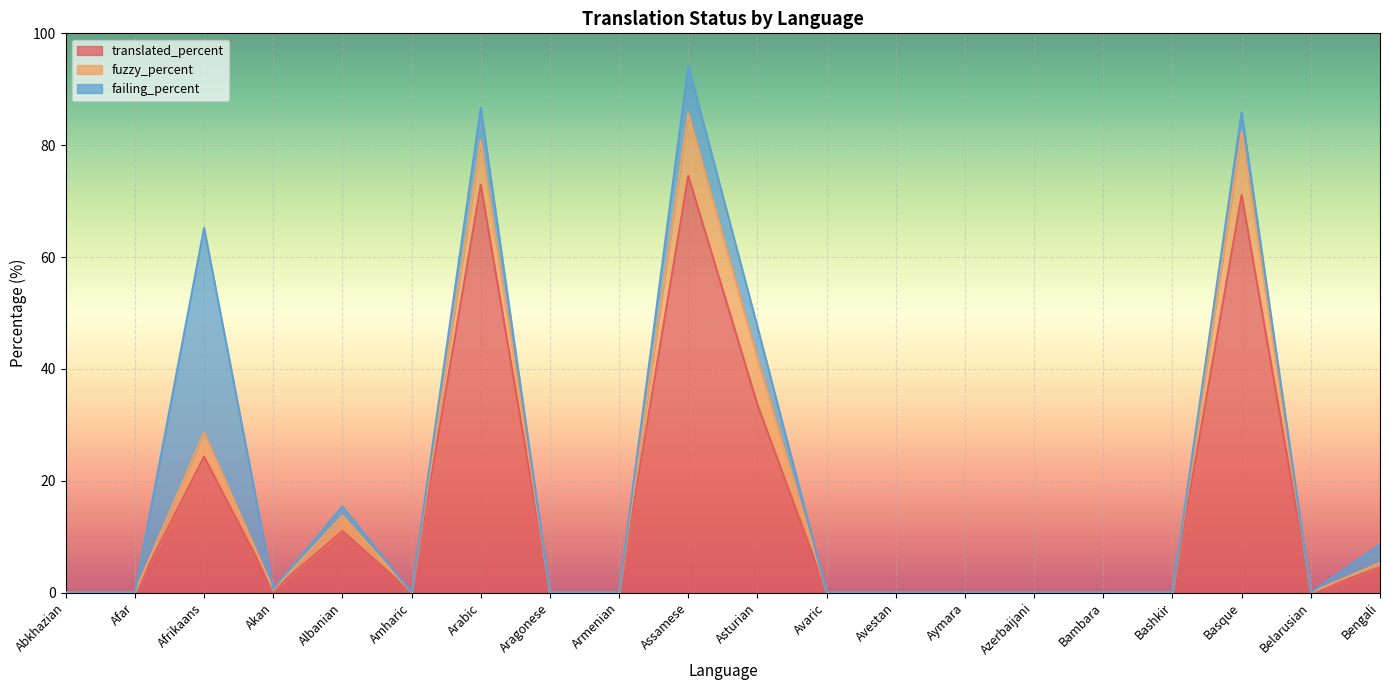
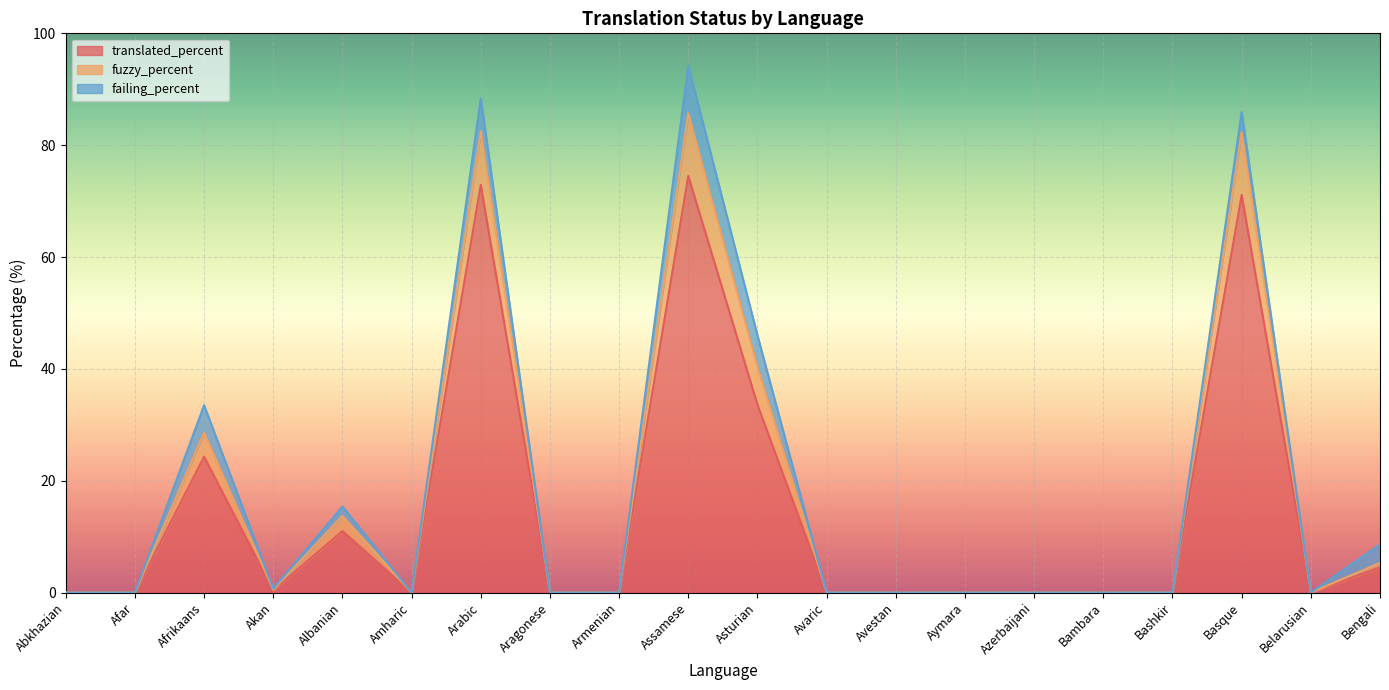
  {
    "translated_percent": {
      "Afrikaans": 24,
      "Albanian": 11,
      "Arabic": 73,
      "Assamese": 75,
      "Asturian": 34,
      "Basque": 71,
      "Bengali": 5
    },
    "fuzzy_percent": {
      "Afrikaans": 4,
      "Albanian": 3,
-     "Arabic": 8,
+     "Arabic": 10,
      "Assamese": 11,
-     "Asturian": 8,
+     "Asturian": 7,
      "Basque": 11,
      "Bengali": 1
    },
    "failing_percent": {
-     "Afrikaans": 37,
+     "Afrikaans": 5,
      "Albanian": 2,
      "Arabic": 6,
      "Assamese": 9,
      "Asturian": 6,
      "Basque": 4,
      "Bengali": 3
    }
  }
